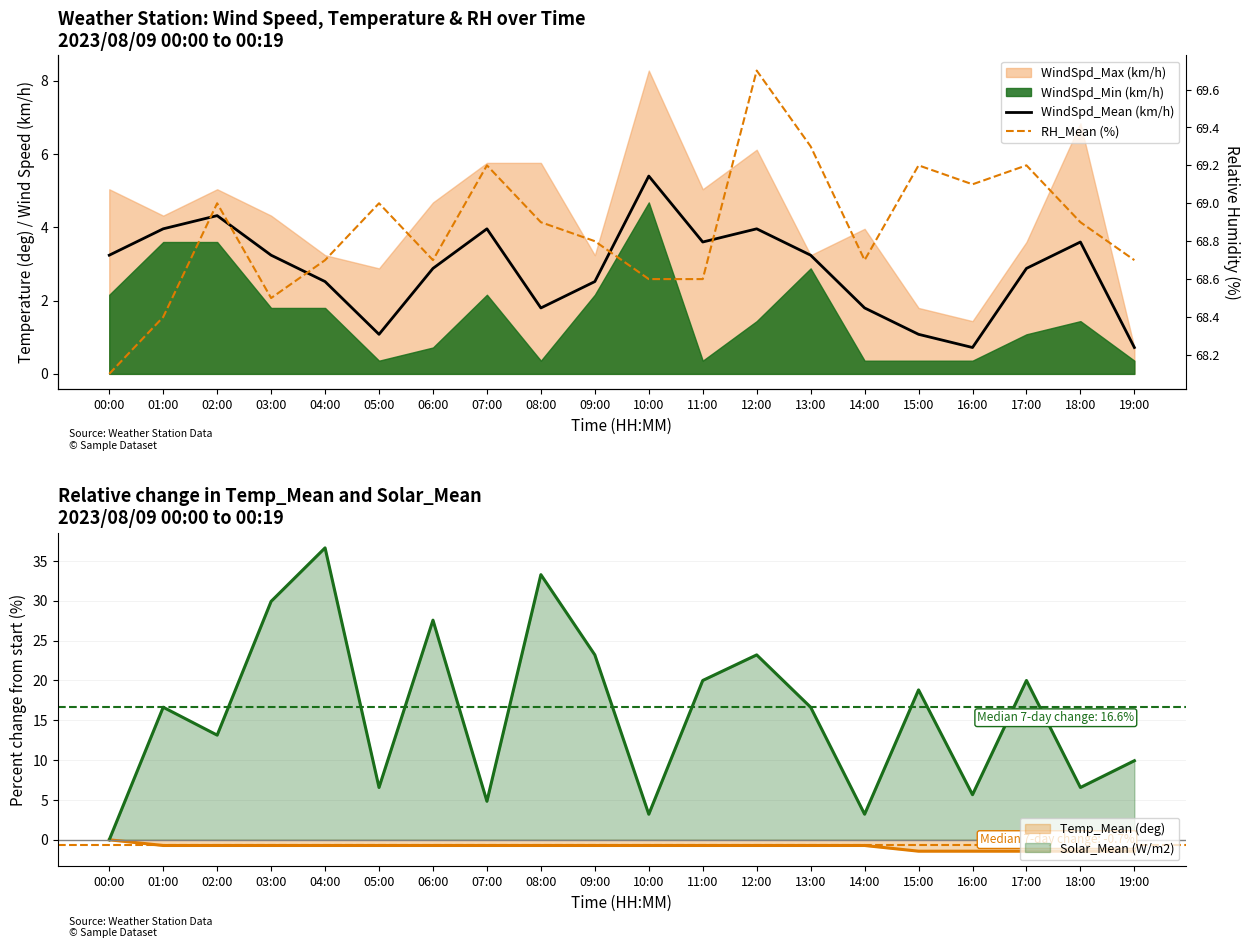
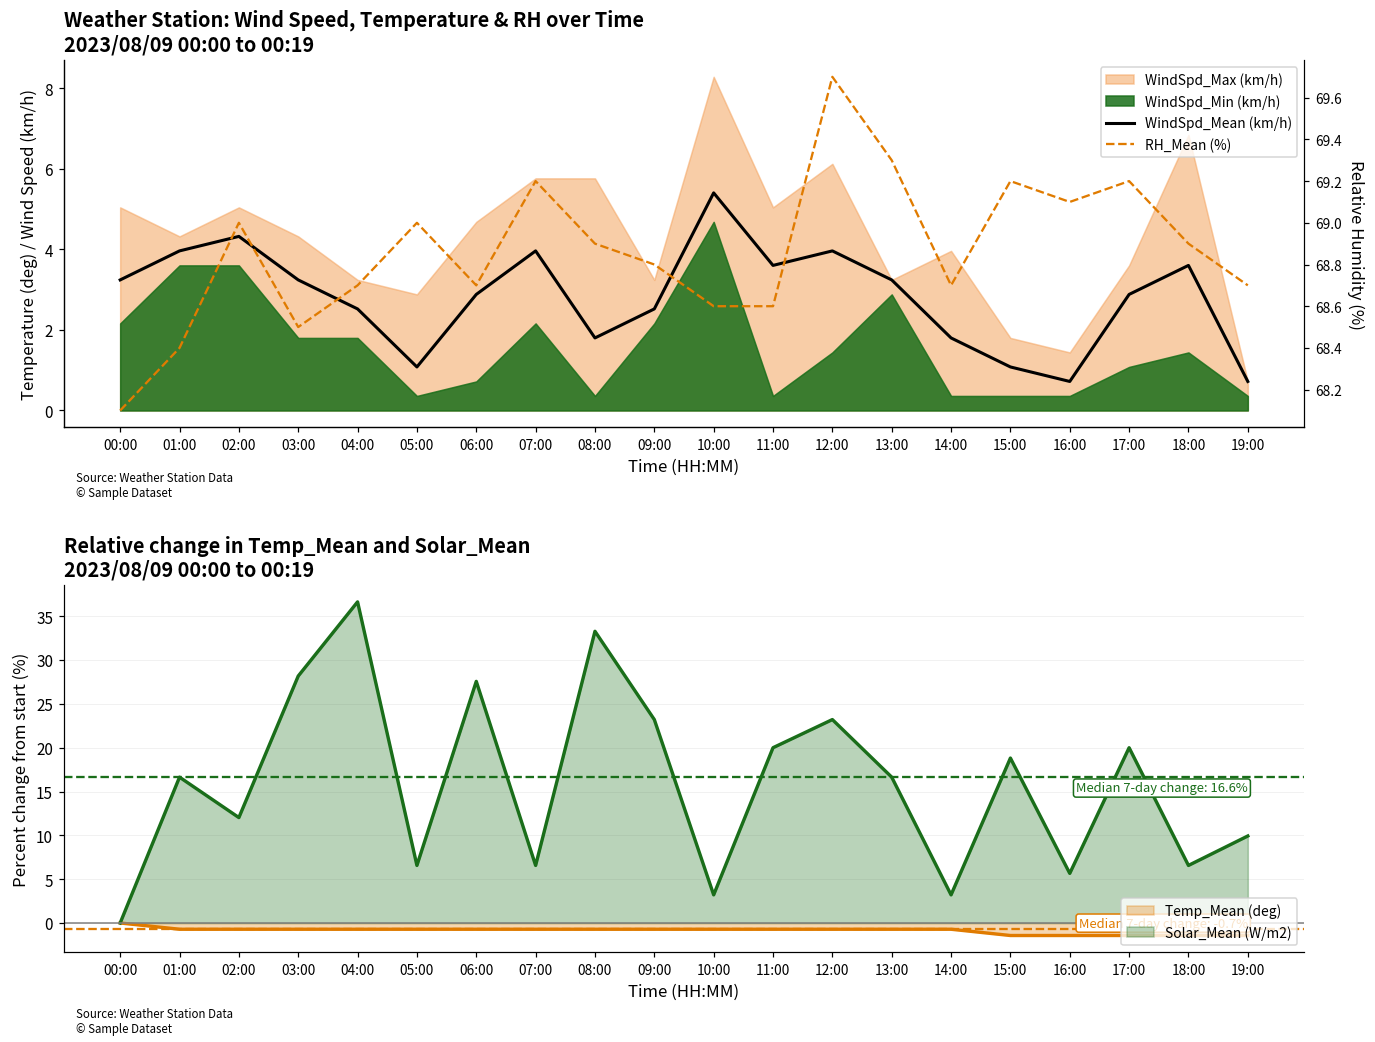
  {
    "Relative change in Temp_Mean and Solar_Mean 2023/08/09 00:00 to 00:19": {
      "Solar_Mean (W/m2)": {
        "01:00": 17,
-       "02:00": 13,
-       "03:00": 30,
+       "02:00": 12,
+       "03:00": 28,
        "04:00": 37,
        "05:00": 7,
        "06:00": 28,
-       "07:00": 5,
+       "07:00": 7,
        "08:00": 33,
        "09:00": 23,
        "10:00": 3,
        "11:00": 20,
        "12:00": 23,
        "13:00": 17,
        "14:00": 3,
        "15:00": 19,
        "16:00": 6,
        "17:00": 20,
        "18:00": 7,
        "19:00": 10
      }
    }
  }
